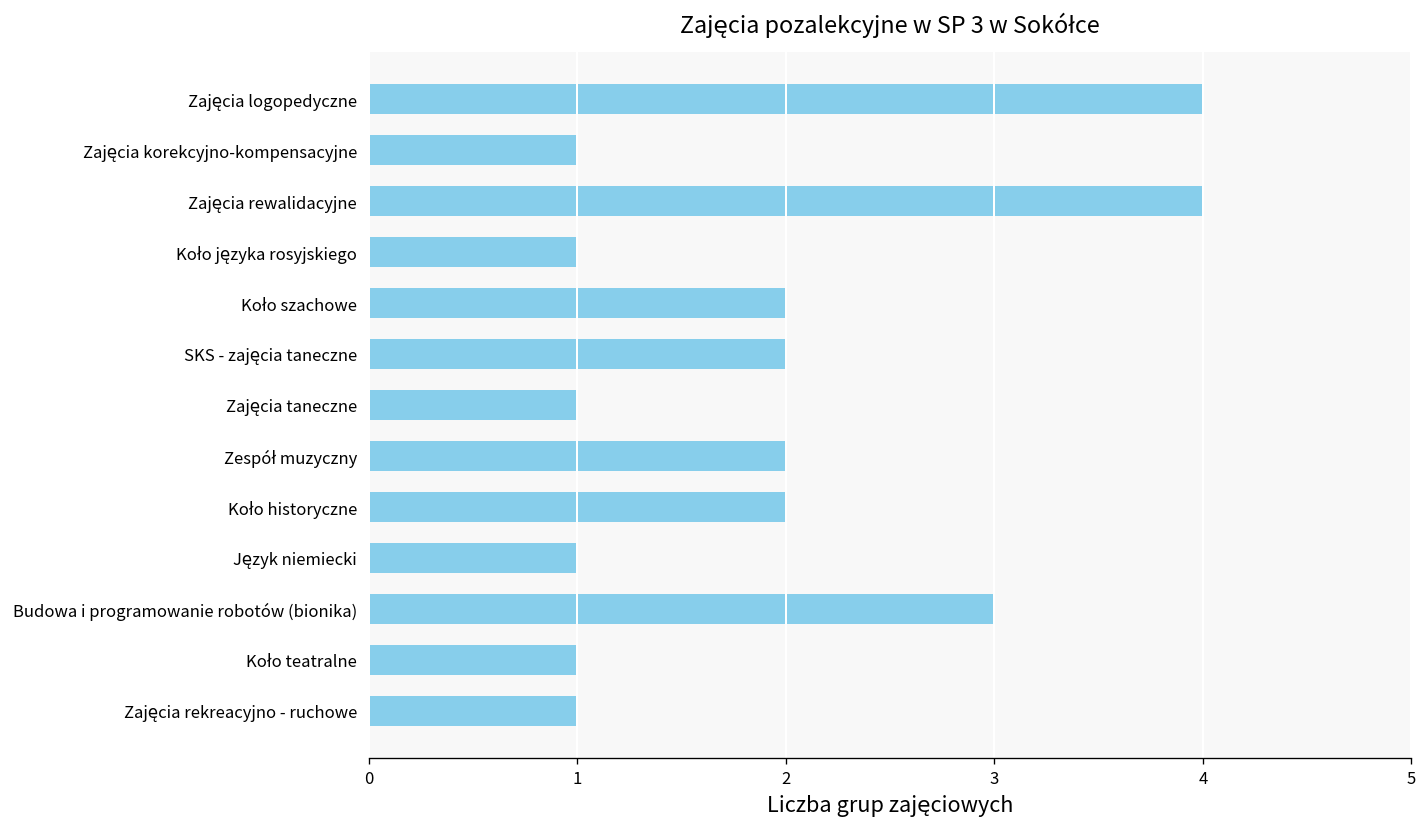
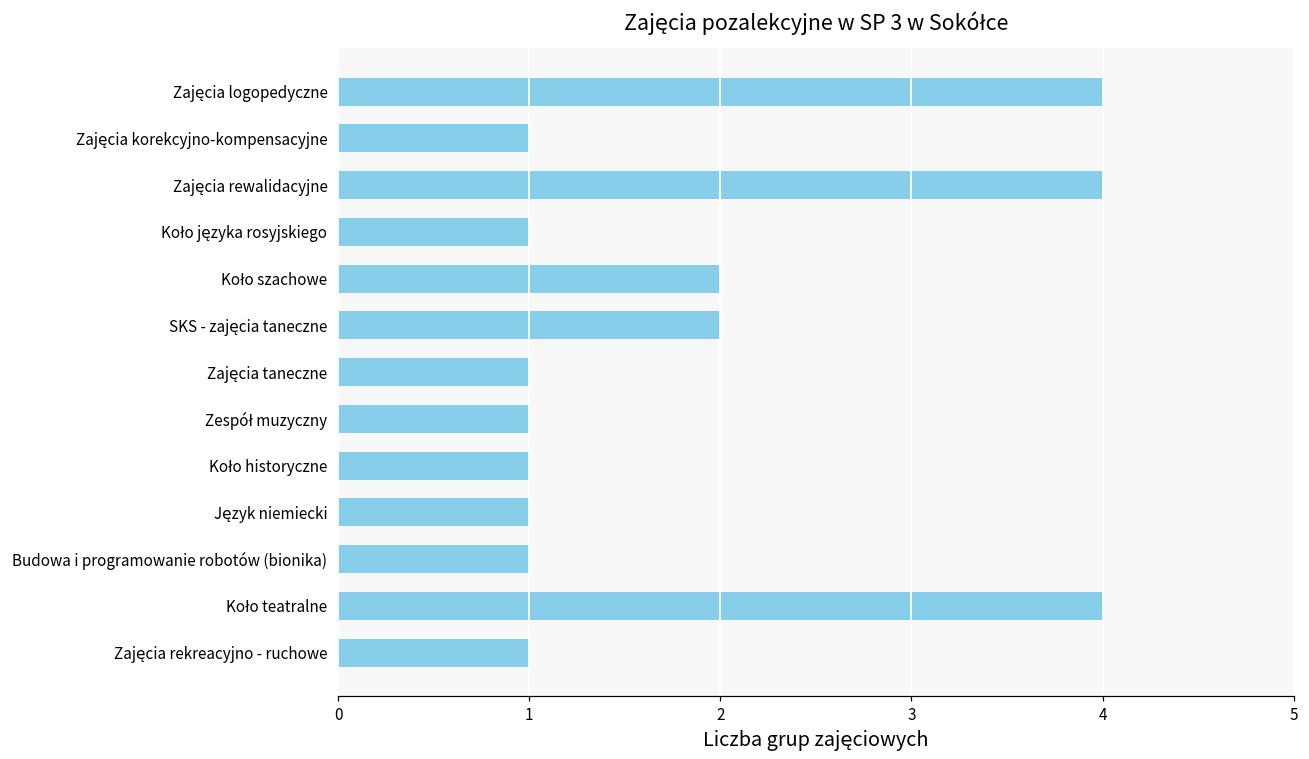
  {
    "Zajęcia logopedyczne": 4,
    "Zajęcia korekcyjno-kompensacyjne": 1,
    "Zajęcia rewalidacyjne": 4,
    "Koło języka rosyjskiego": 1,
    "Koło szachowe": 2,
    "SKS - zajęcia taneczne": 2,
    "Zajęcia taneczne": 1,
-   "Zespół muzyczny": 2,
-   "Koło historyczne": 2,
+   "Zespół muzyczny": 1,
+   "Koło historyczne": 1,
    "Język niemiecki": 1,
-   "Budowa i programowanie robotów (bionika)": 3,
-   "Koło teatralne": 1,
+   "Budowa i programowanie robotów (bionika)": 1,
+   "Koło teatralne": 4,
    "Zajęcia rekreacyjno - ruchowe": 1
  }
